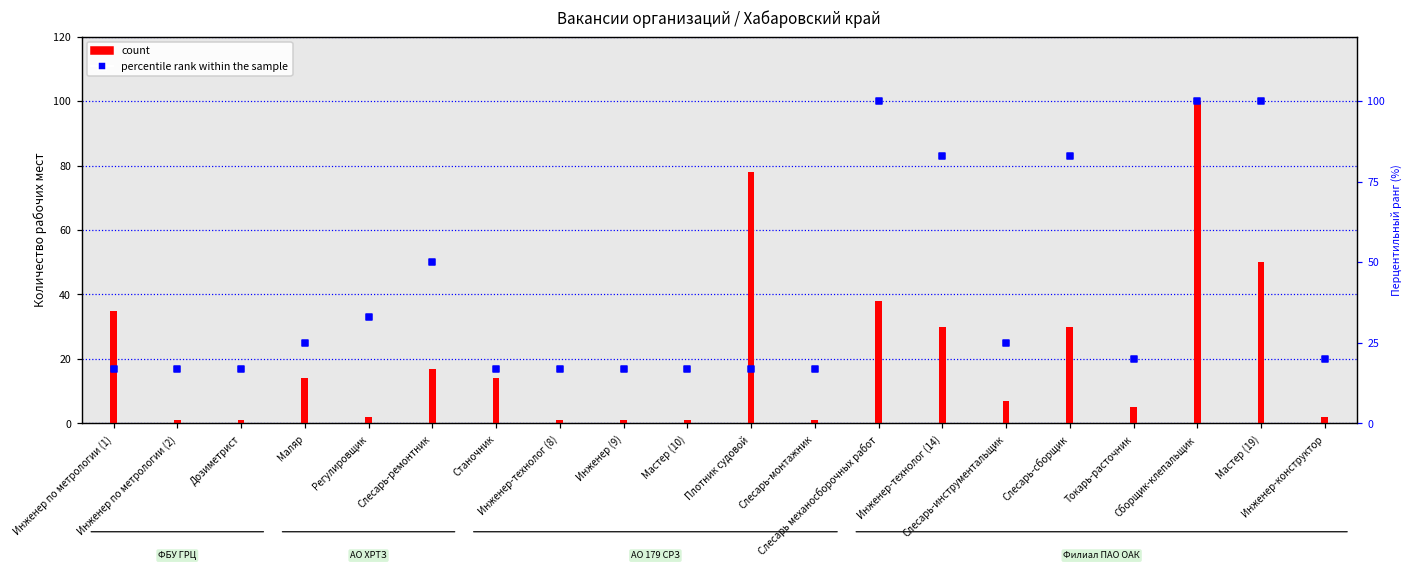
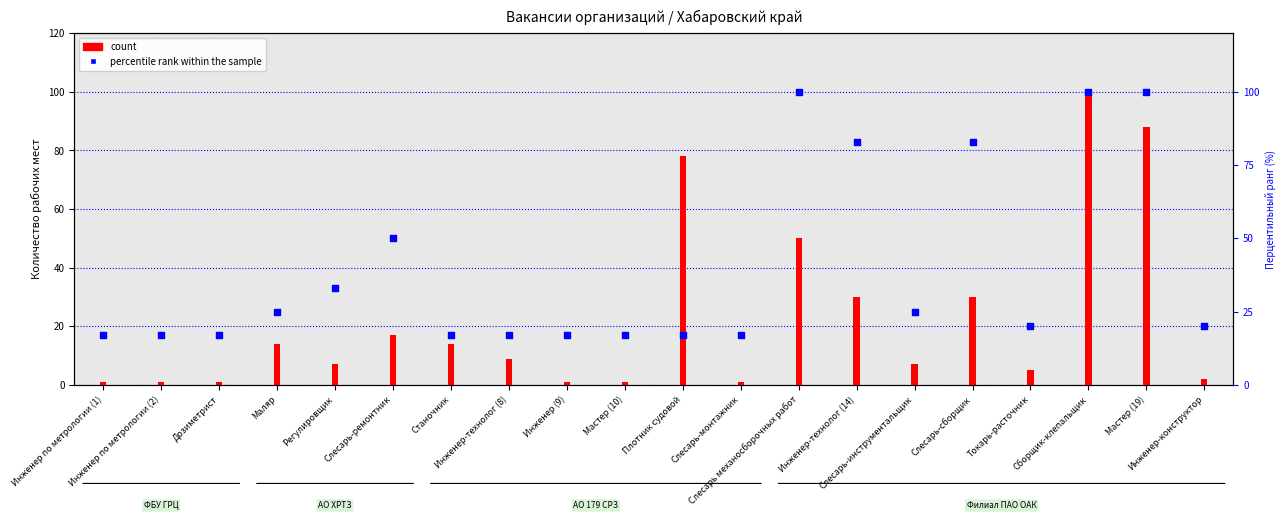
  {
    "count": {
-     "Инженер по метрологии (1)": 35,
+     "Инженер по метрологии (1)": 1,
      "Инженер по метрологии (2)": 1,
      "Дозиметрист": 1,
      "Маляр": 14,
-     "Регулировщик": 2,
+     "Регулировщик": 7,
      "Слесарь-ремонтник": 17,
      "Станочник": 14,
-     "Инженер-технолог (8)": 1,
+     "Инженер-технолог (8)": 9,
      "Инженер (9)": 1,
      "Мастер (10)": 1,
      "Плотник судовой": 78,
      "Слесарь-монтажник": 1,
-     "Слесарь механосборочных работ": 38,
+     "Слесарь механосборочных работ": 50,
      "Инженер-технолог (14)": 30,
      "Слесарь-инструментальщик": 7,
      "Слесарь-сборщик": 30,
      "Токарь-расточник": 5,
      "Сборщик-клепальщик": 100,
-     "Мастер (19)": 50,
+     "Мастер (19)": 88,
      "Инженер-конструктор": 2
    }
  }
